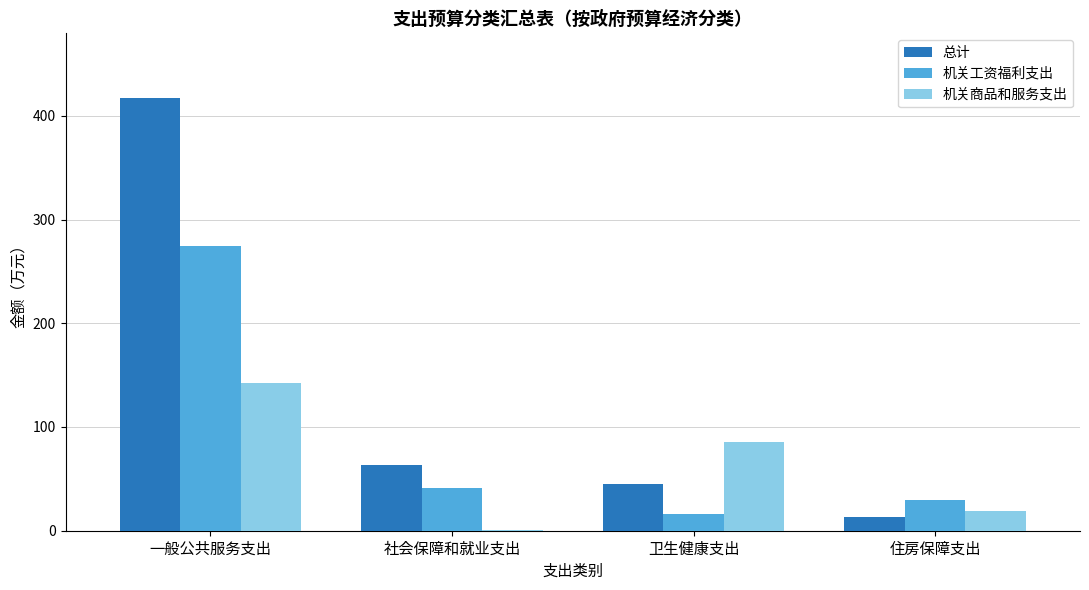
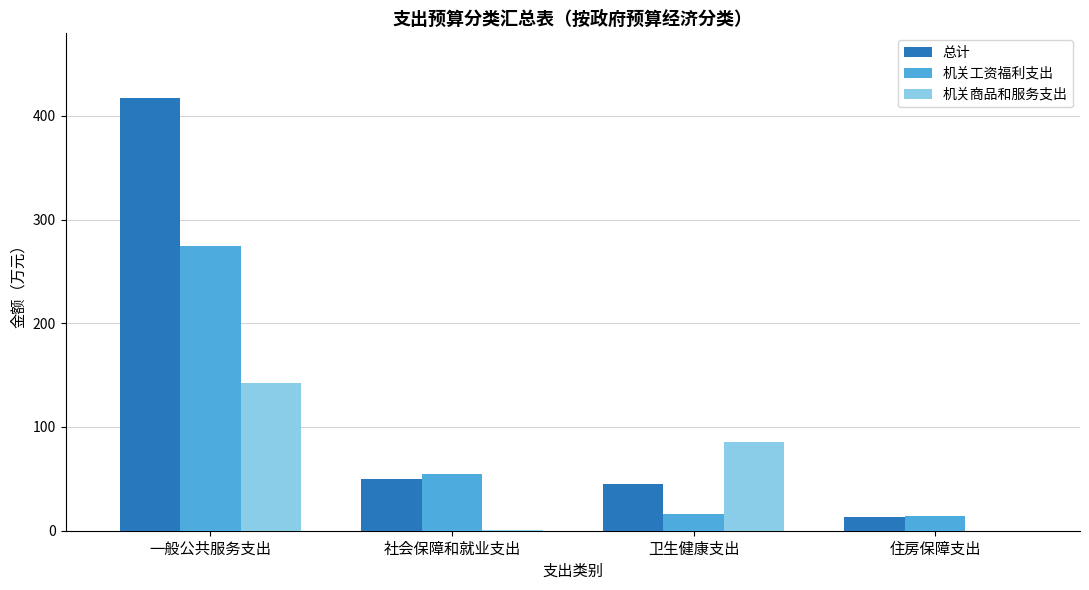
  {
    "总计": {
      "一般公共服务支出": 417,
-     "社会保障和就业支出": 63,
+     "社会保障和就业支出": 50,
      "卫生健康支出": 45,
      "住房保障支出": 13
    },
    "机关工资福利支出": {
      "一般公共服务支出": 275,
-     "社会保障和就业支出": 41,
+     "社会保障和就业支出": 55,
      "卫生健康支出": 16,
-     "住房保障支出": 30
+     "住房保障支出": 14
    },
    "机关商品和服务支出": {
      "一般公共服务支出": 142,
      "卫生健康支出": 86,
-     "住房保障支出": 19
+     "住房保障支出": 0
    }
  }
